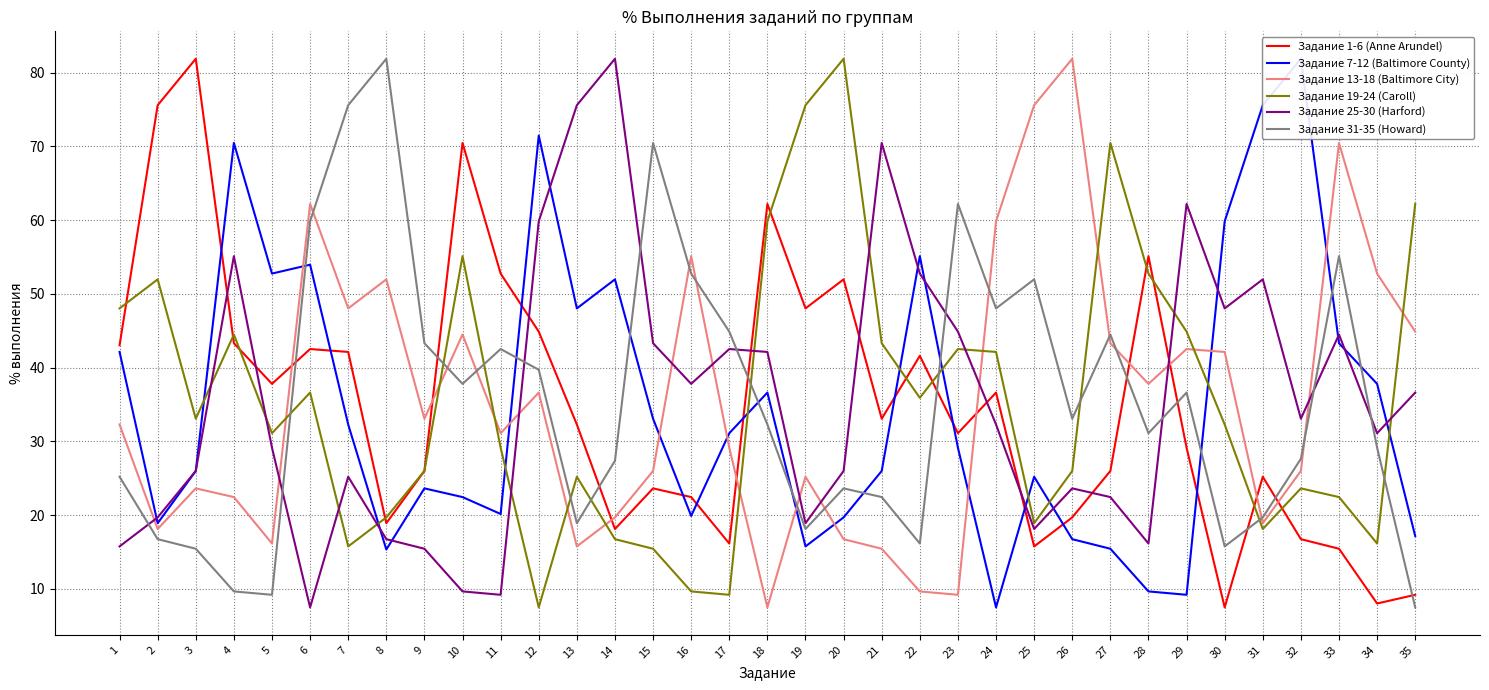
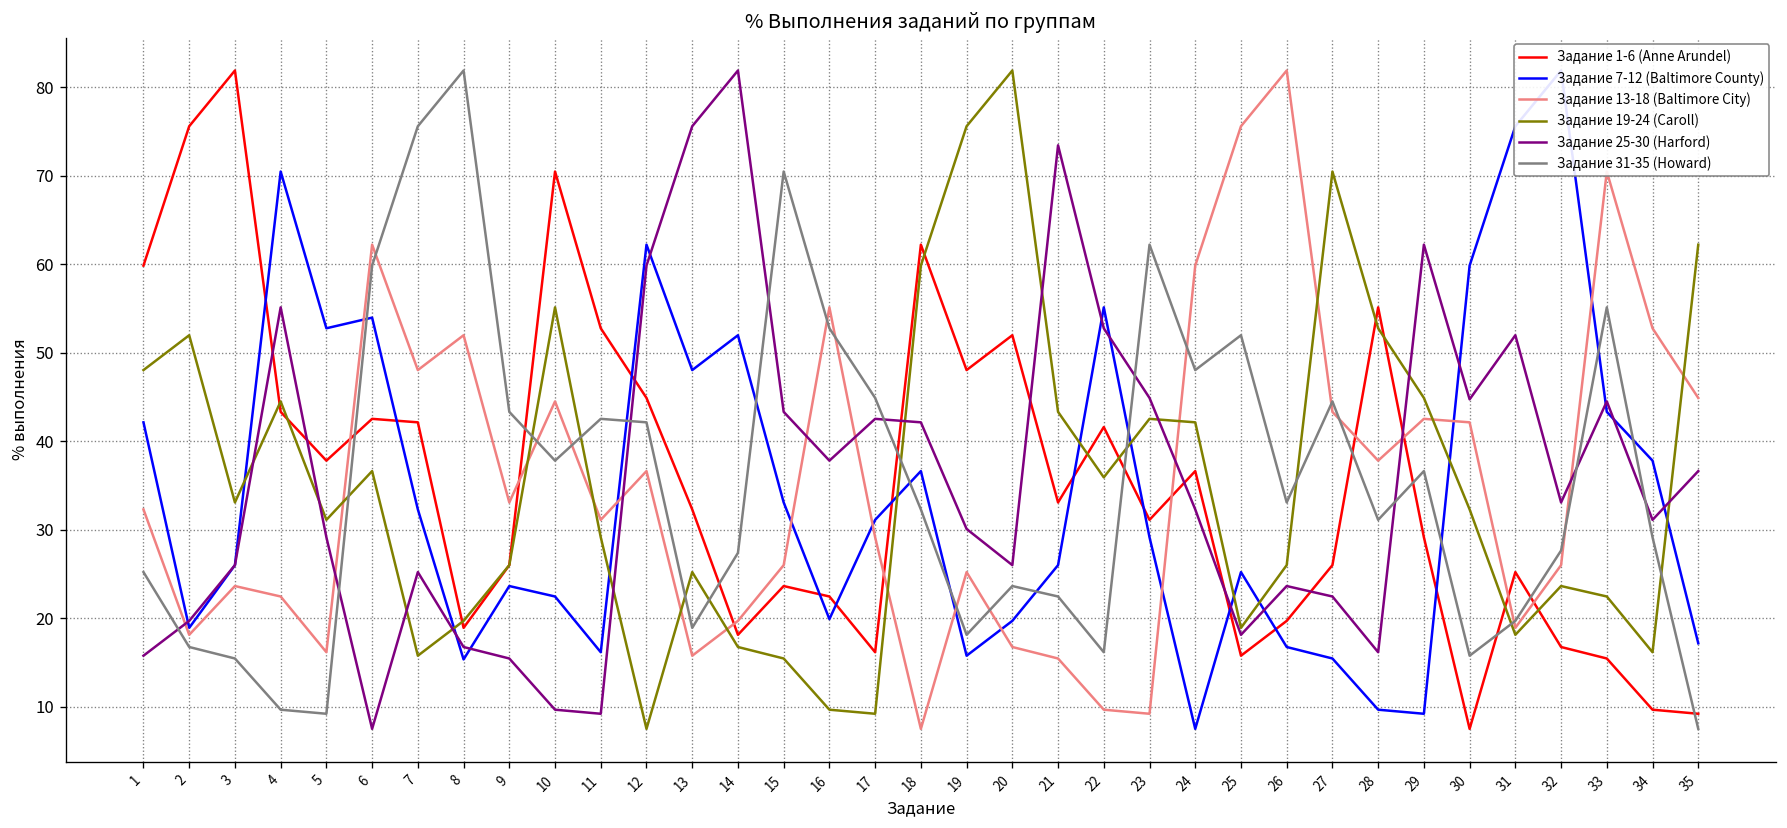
  {
    "Задание 1-6 (Anne Arundel)": {
-     "1": 43,
+     "1": 60,
      "2": 76,
      "3": 82,
      "4": 43,
      "5": 38,
      "6": 43,
      "7": 42,
      "8": 19,
      "10": 70,
      "11": 53,
      "12": 45,
      "13": 32,
      "14": 18,
      "15": 24,
      "16": 22,
      "17": 16,
      "18": 62,
      "19": 48,
      "20": 52,
      "21": 33,
      "22": 42,
      "23": 31,
      "24": 37,
      "25": 16,
      "26": 20,
      "27": 26,
      "28": 55,
      "29": 29,
      "30": 7,
      "31": 25,
      "32": 17,
      "33": 15,
-     "34": 8,
+     "34": 10,
      "35": 9
    },
    "Задание 7-12 (Baltimore County)": {
      "1": 42,
      "2": 19,
      "4": 70,
      "5": 53,
      "6": 54,
      "7": 32,
      "8": 15,
      "9": 24,
      "10": 22,
-     "11": 20,
-     "12": 71,
+     "11": 16,
+     "12": 62,
      "13": 48,
      "14": 52,
      "15": 33,
      "16": 20,
      "17": 31,
      "18": 37,
      "19": 16,
      "20": 20,
      "21": 26,
      "22": 55,
      "23": 29,
      "24": 7,
      "25": 25,
      "26": 17,
      "27": 15,
      "28": 10,
      "29": 9,
      "30": 60,
      "33": 43,
      "34": 38,
      "35": 17
    },
    "Задание 25-30 (Harford)": {
      "1": 16,
      "2": 20,
      "4": 55,
      "5": 29,
      "6": 7,
      "7": 25,
      "8": 17,
      "9": 15,
      "10": 10,
      "11": 9,
      "12": 60,
      "13": 76,
      "14": 82,
      "15": 43,
      "16": 38,
      "17": 43,
      "18": 42,
-     "19": 19,
+     "19": 30,
      "20": 26,
-     "21": 70,
+     "21": 73,
      "22": 53,
      "23": 45,
      "24": 32,
      "25": 18,
      "26": 24,
      "27": 22,
      "28": 16,
      "29": 62,
-     "30": 48,
+     "30": 45,
      "31": 52,
      "32": 33,
      "33": 44,
      "34": 31,
      "35": 37
    },
    "Задание 31-35 (Howard)": {
      "1": 25,
      "2": 17,
      "3": 15,
      "4": 10,
      "5": 9,
      "6": 60,
      "7": 76,
      "8": 82,
      "9": 43,
      "10": 38,
      "11": 43,
-     "12": 40,
+     "12": 42,
      "13": 19,
      "14": 27,
      "15": 70,
      "16": 53,
      "17": 45,
      "18": 32,
      "19": 18,
      "20": 24,
      "21": 22,
      "22": 16,
      "23": 62,
      "24": 48,
      "25": 52,
      "26": 33,
      "27": 44,
      "28": 31,
      "29": 37,
      "30": 16,
      "31": 20,
      "32": 28,
      "33": 55,
      "34": 29,
      "35": 7
    }
  }
